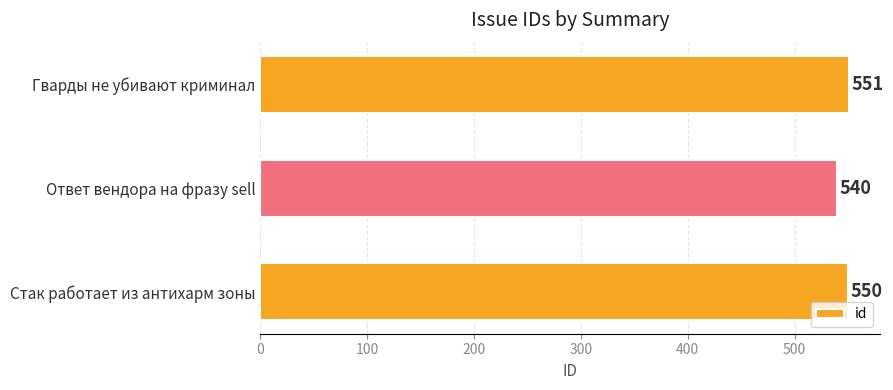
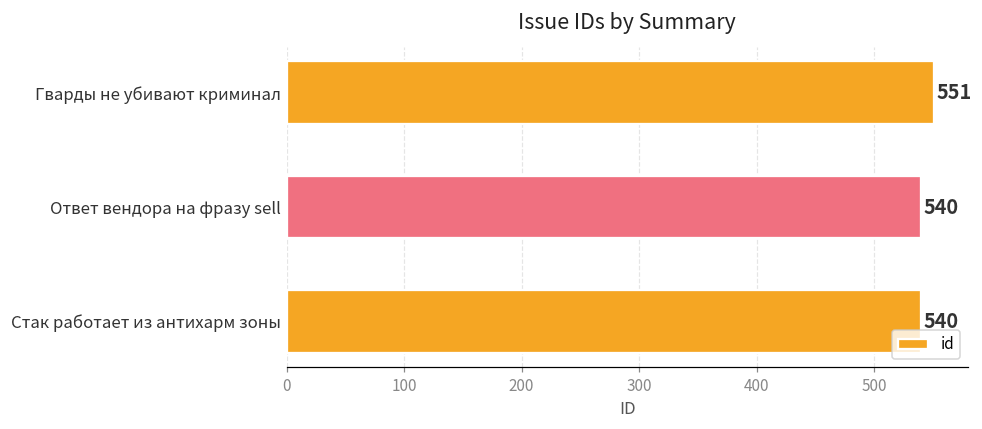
  {
    "Гварды не убивают криминал": 551,
    "Ответ вендора на фразу sell": 540,
-   "Стак работает из антихарм зоны": 550
+   "Стак работает из антихарм зоны": 540
  }
